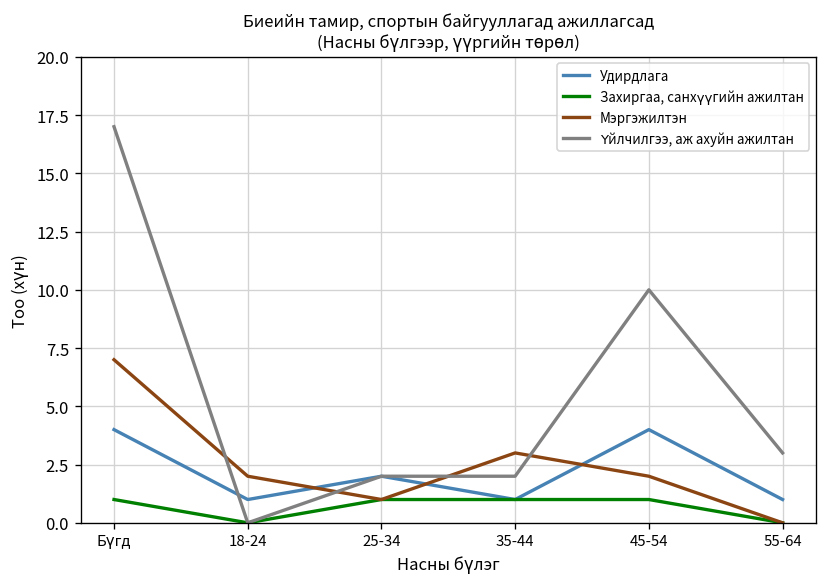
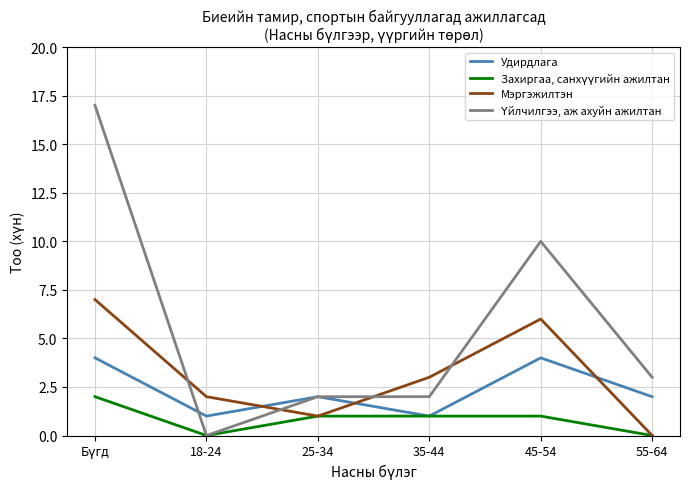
  {
    "Удирдлага": {
      "Бүгд": 4,
      "18-24": 1,
      "45-54": 4,
-     "55-64": 1
+     "55-64": 2
    },
    "Захиргаа, санхүүгийн ажилтан": {
-     "Бүгд": 1,
+     "Бүгд": 2,
      "45-54": 1
    },
    "Мэргэжилтэн": {
      "Бүгд": 7,
      "18-24": 2,
      "35-44": 3,
-     "45-54": 2
+     "45-54": 6
    },
    "Үйлчилгээ, аж ахуйн ажилтан": {
      "Бүгд": 17,
      "35-44": 2,
      "45-54": 10,
      "55-64": 3
    }
  }
